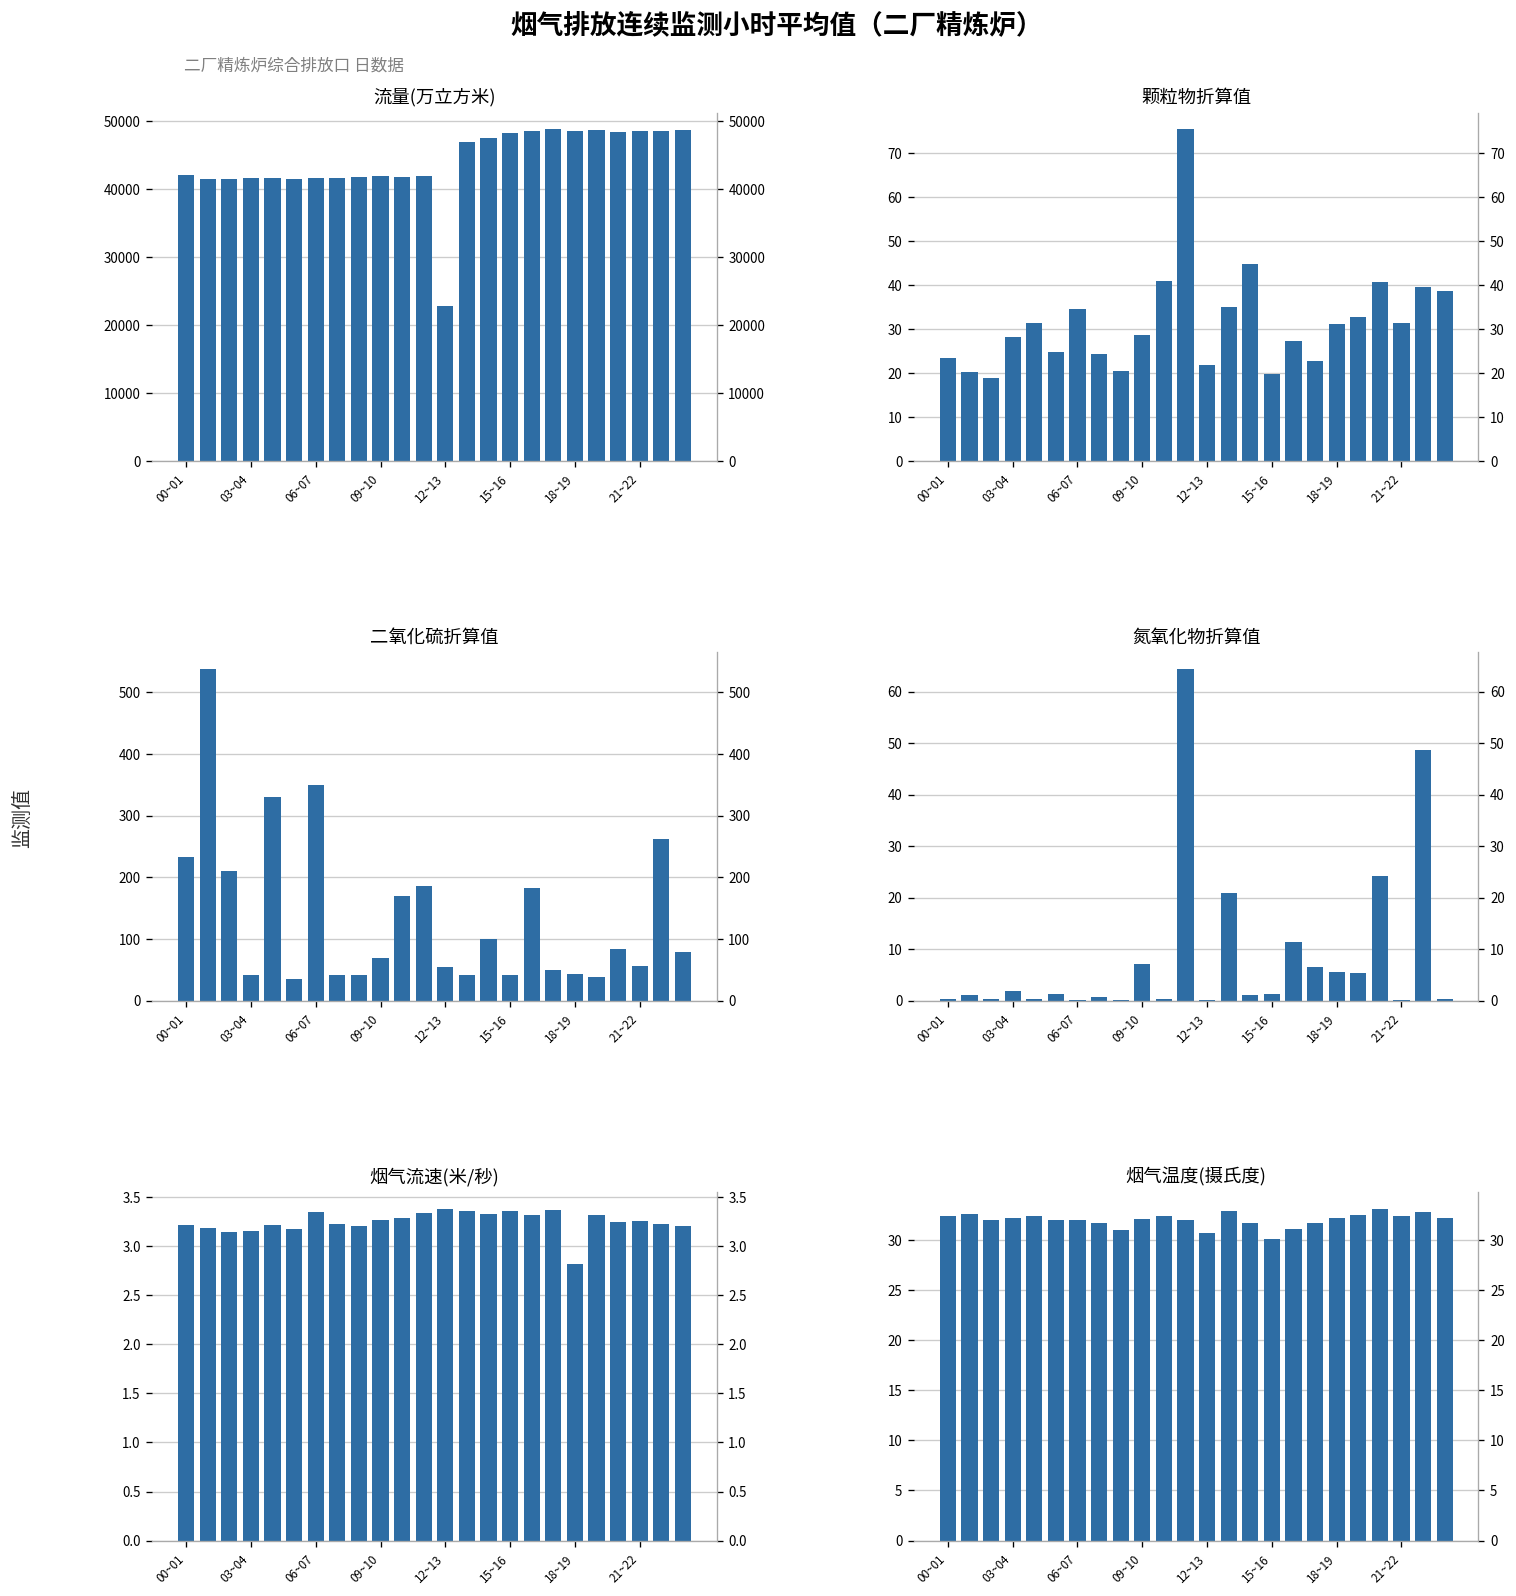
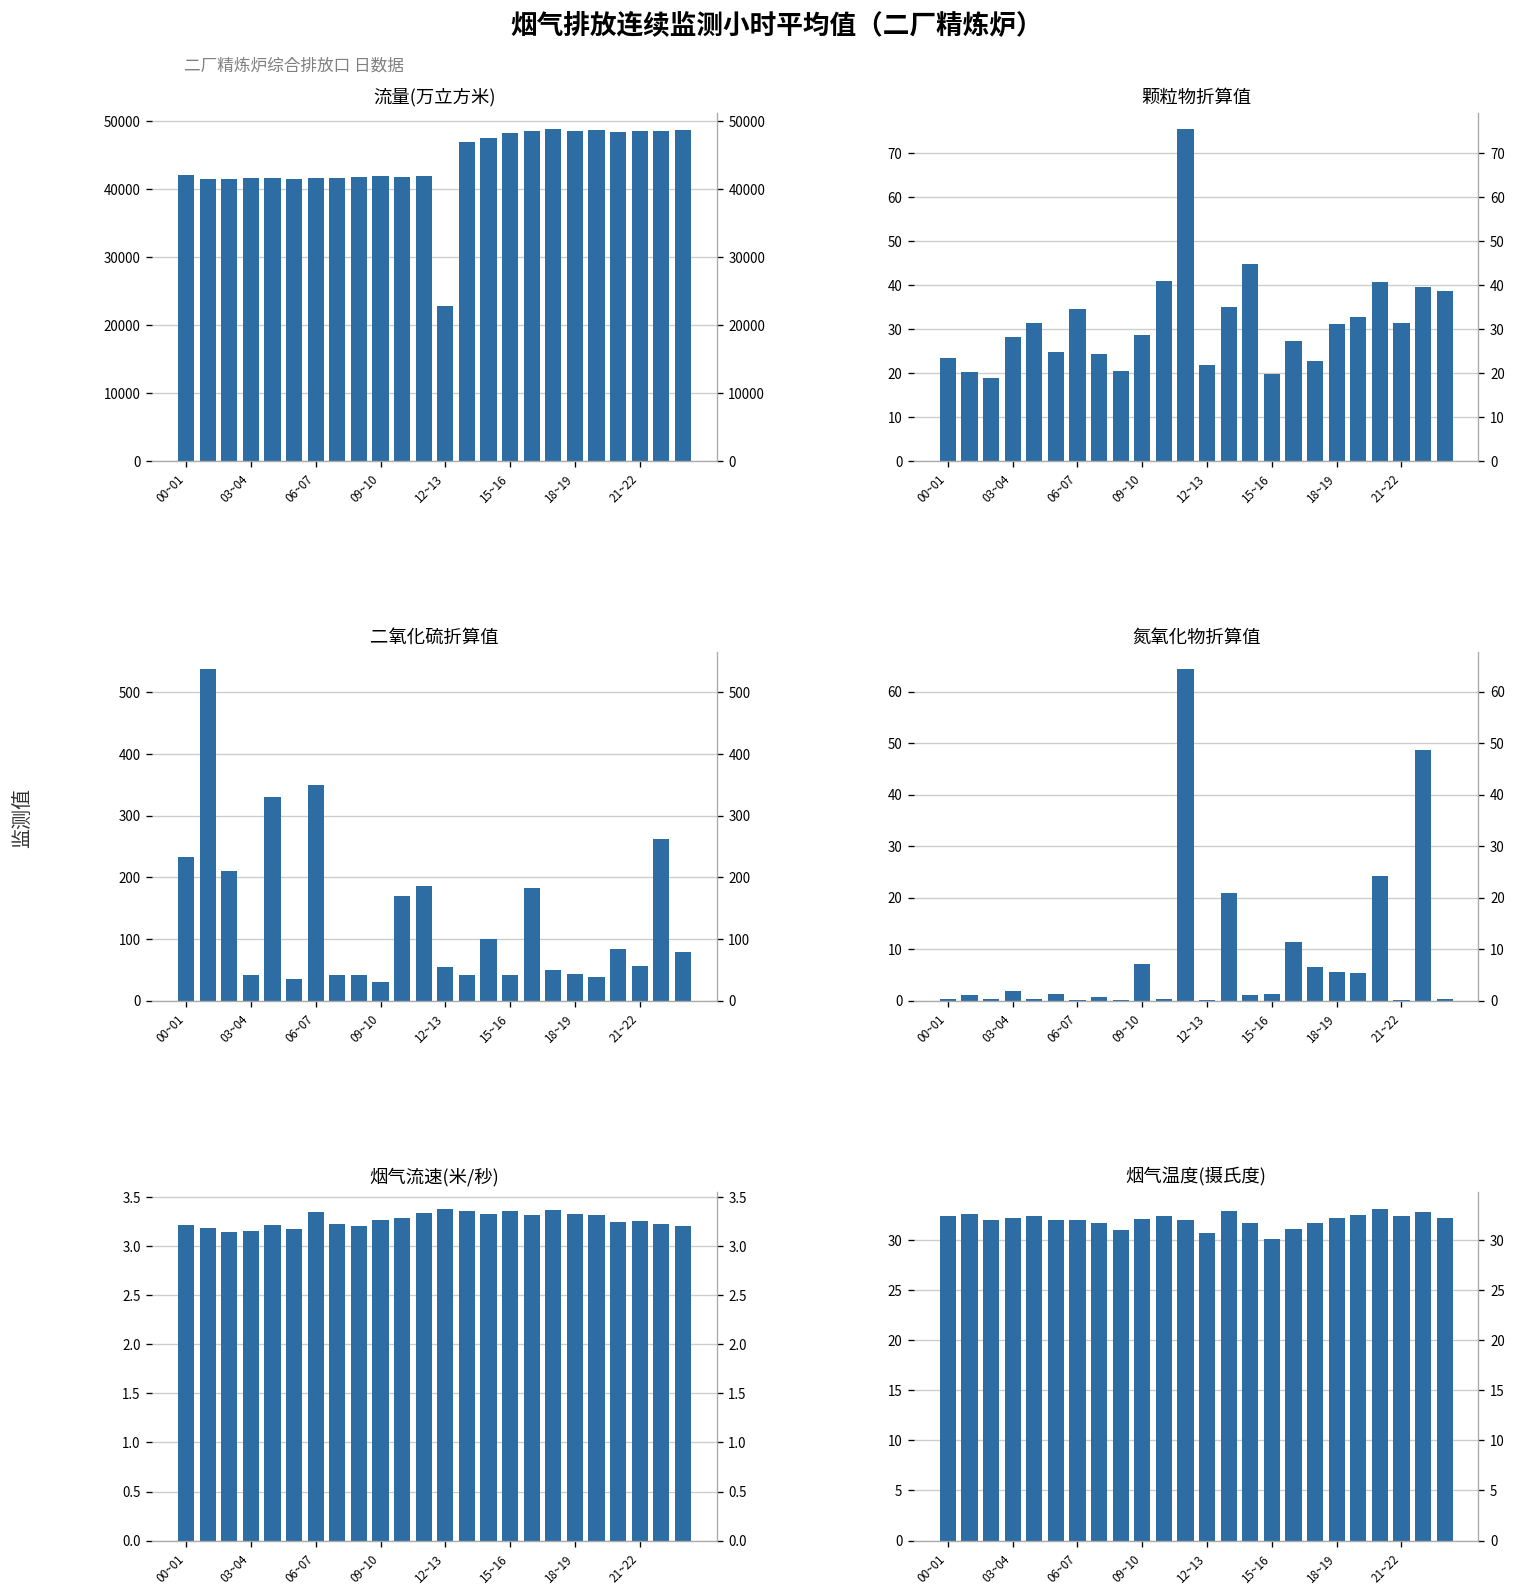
  {
    "流量(万立方米)": {
      "00~01": 42000,
      "03~04": 42000,
      "06~07": 42000,
      "09~10": 42000,
      "12~13": 23000,
      "15~16": 48000,
      "18~19": 49000,
      "21~22": 49000
    },
    "颗粒物折算值": {
      "00~01": 23,
      "03~04": 28,
      "06~07": 35,
      "09~10": 29,
      "12~13": 22,
      "15~16": 20,
      "18~19": 31,
      "21~22": 31
    },
    "二氧化硫折算值": {
      "00~01": 230,
      "03~04": 40,
      "06~07": 350,
-     "09~10": 70,
+     "09~10": 30,
      "12~13": 50,
      "15~16": 40,
      "18~19": 40,
      "21~22": 60
    },
    "氮氧化物折算值": {
      "03~04": 2,
      "09~10": 7,
      "15~16": 1,
      "18~19": 6
    },
    "烟气流速(米/秒)": {
      "00~01": 3.2,
      "03~04": 3.2,
      "06~07": 3.4,
      "09~10": 3.3,
      "12~13": 3.4,
      "15~16": 3.4,
-     "18~19": 2.8,
+     "18~19": 3.3,
      "21~22": 3.3
    },
    "烟气温度(摄氏度)": {
      "00~01": 32,
      "03~04": 32,
      "06~07": 32,
      "09~10": 32,
      "12~13": 31,
      "15~16": 30,
      "18~19": 32,
      "21~22": 32
    }
  }
